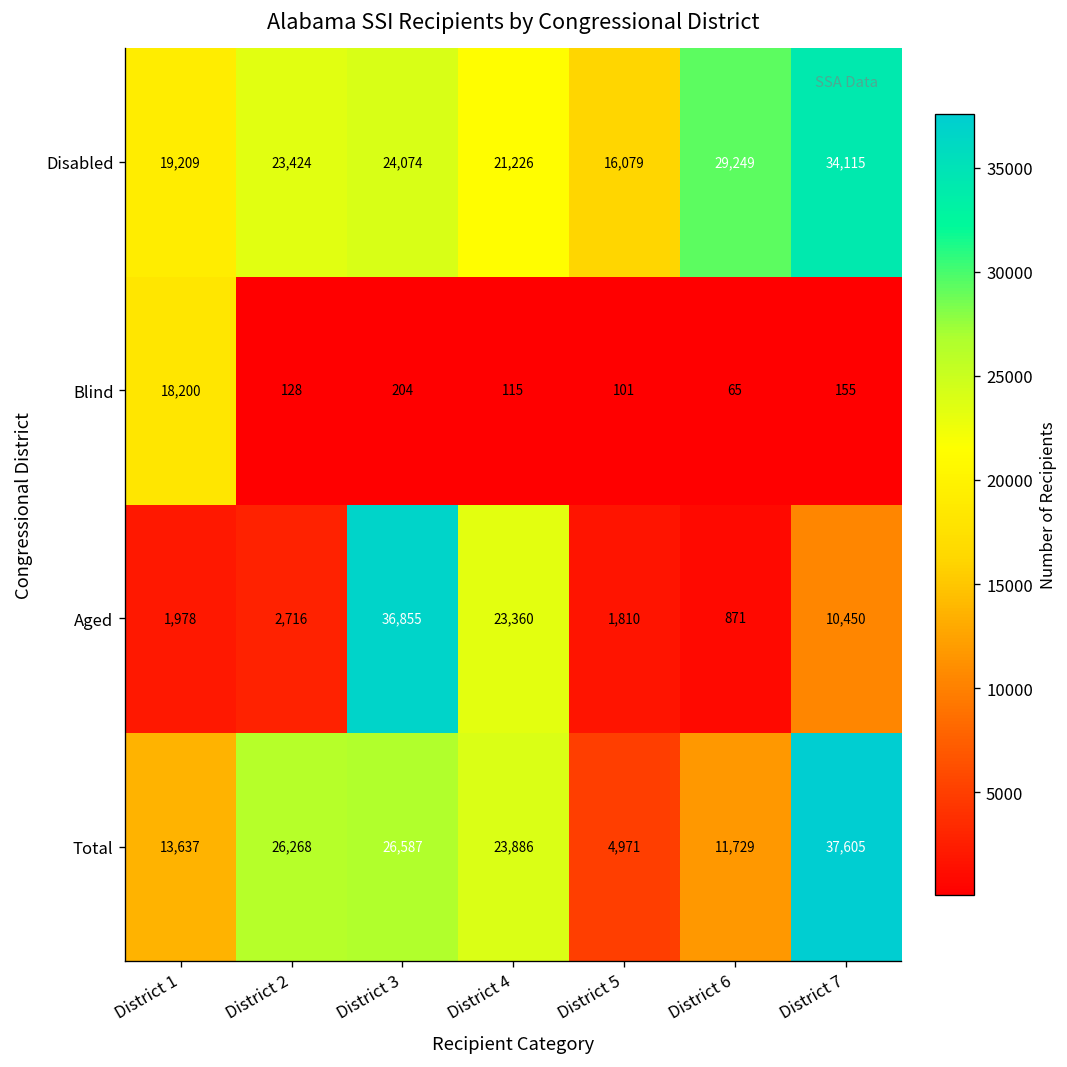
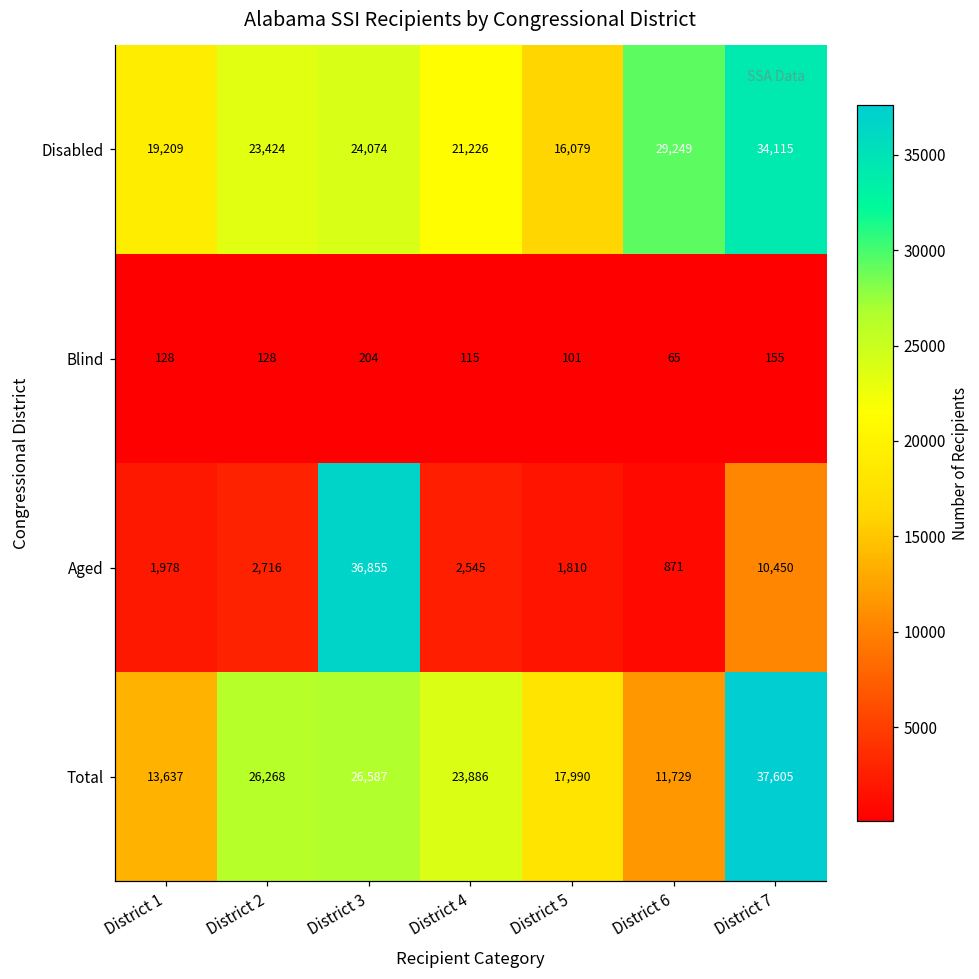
  {
    "Disabled": {
      "District 1": "19,209",
      "District 2": "23,424",
      "District 3": "24,074",
      "District 4": "21,226",
      "District 5": "16,079",
      "District 6": "29,249"
    },
    "Blind": {
-     "District 1": "18,200",
+     "District 1": "128",
      "District 2": "128",
      "District 3": "204",
      "District 4": "115",
      "District 5": "101",
      "District 6": "65",
      "District 7": "155"
    },
    "Aged": {
      "District 1": "1,978",
      "District 2": "2,716",
      "District 3": "36,855",
-     "District 4": "23,360",
+     "District 4": "2,545",
      "District 5": "1,810",
      "District 6": "871",
      "District 7": "10,450"
    },
    "Total": {
      "District 1": "13,637",
      "District 2": "26,268",
      "District 3": "26,587",
      "District 4": "23,886",
-     "District 5": "4,971",
+     "District 5": "17,990",
      "District 6": "11,729",
      "District 7": "37,605"
    }
  }
